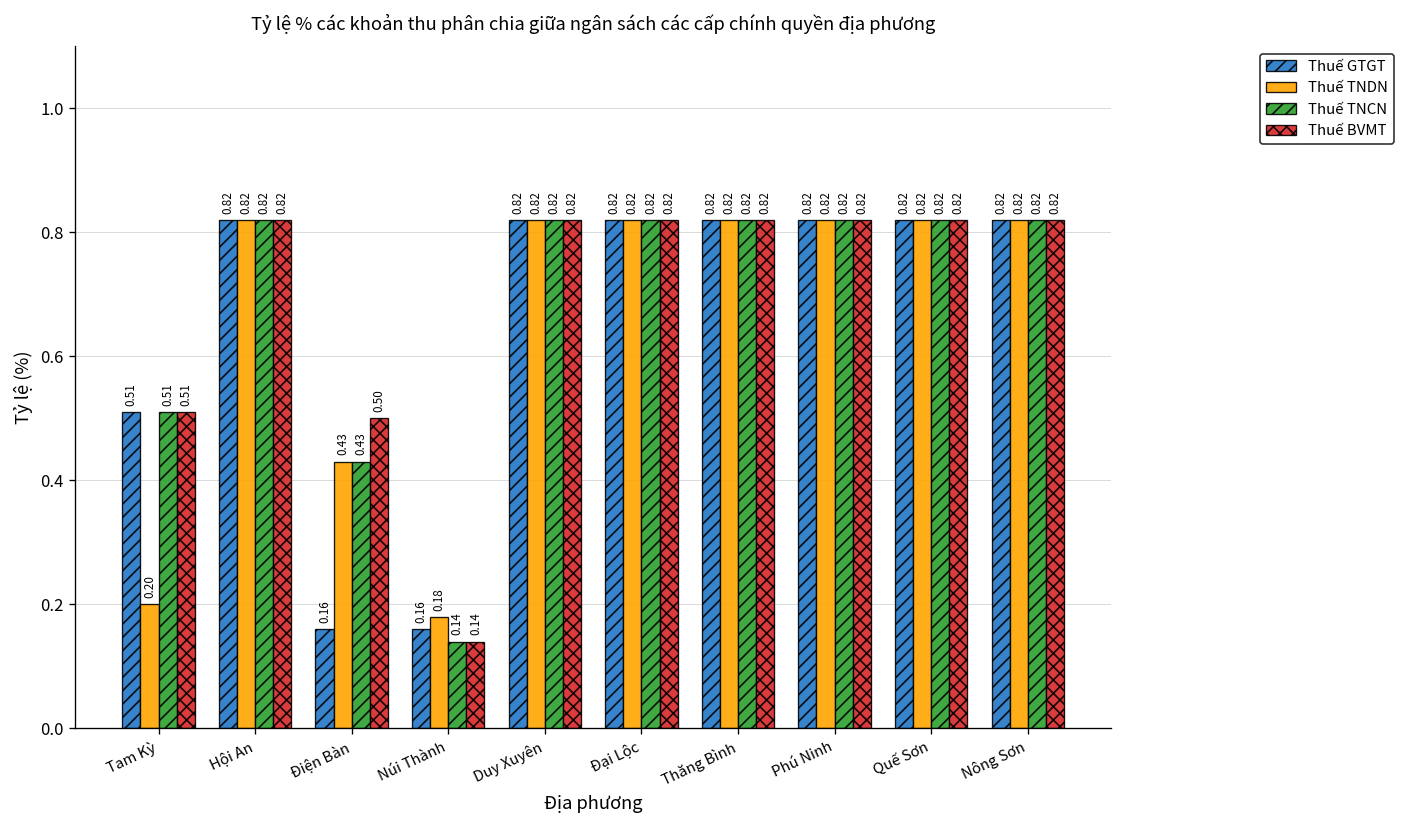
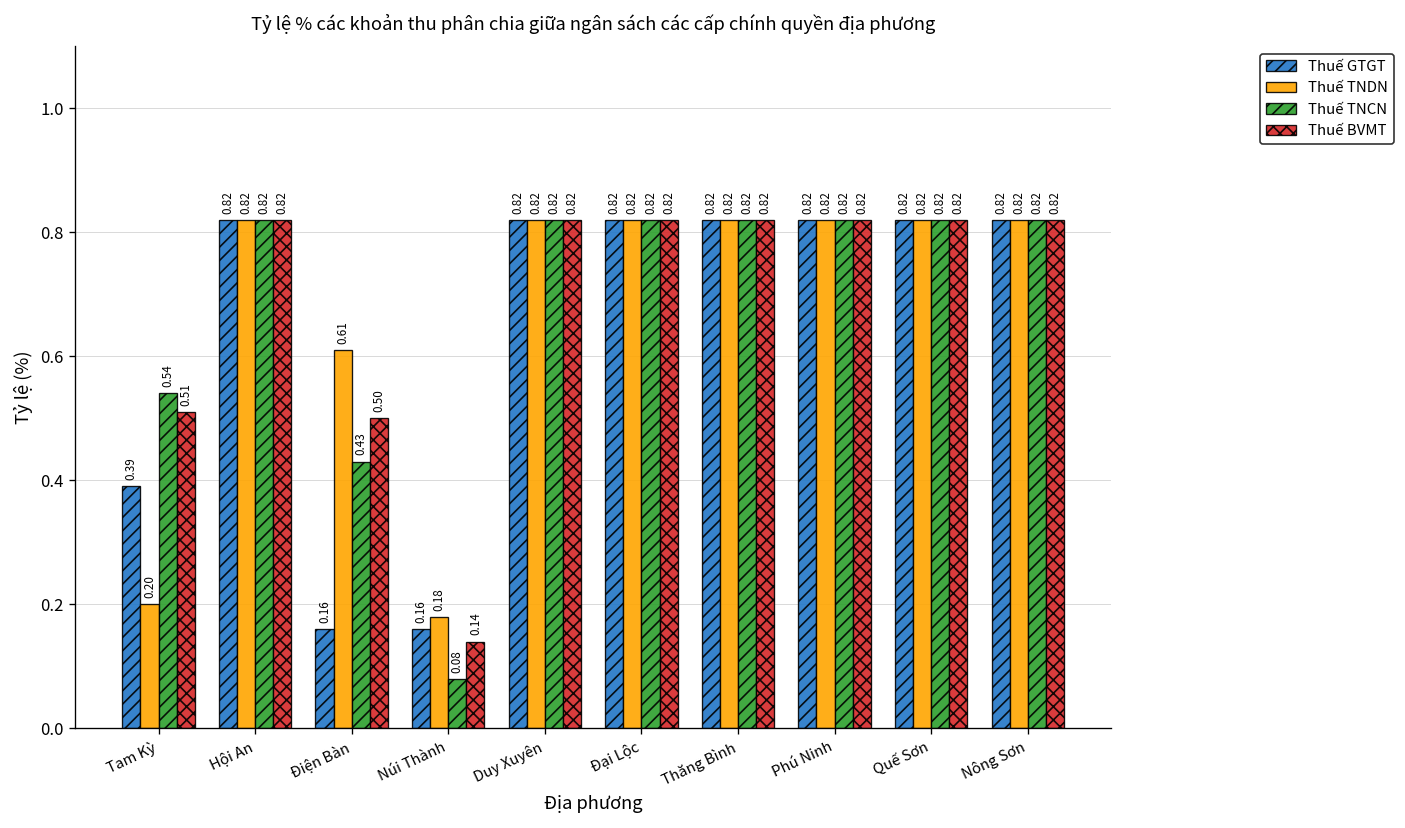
  {
    "Thuế GTGT": {
-     "Tam Kỳ": 0.51,
+     "Tam Kỳ": 0.39,
      "Hội An": 0.82,
      "Điện Bàn": 0.16,
      "Núi Thành": 0.16,
      "Duy Xuyên": 0.82,
      "Đại Lộc": 0.82,
      "Thăng Bình": 0.82,
      "Phú Ninh": 0.82,
      "Quế Sơn": 0.82,
      "Nông Sơn": 0.82
    },
    "Thuế TNDN": {
      "Tam Kỳ": 0.20,
      "Hội An": 0.82,
-     "Điện Bàn": 0.43,
+     "Điện Bàn": 0.61,
      "Núi Thành": 0.18,
      "Duy Xuyên": 0.82,
      "Đại Lộc": 0.82,
      "Thăng Bình": 0.82,
      "Phú Ninh": 0.82,
      "Quế Sơn": 0.82,
      "Nông Sơn": 0.82
    },
    "Thuế TNCN": {
-     "Tam Kỳ": 0.51,
+     "Tam Kỳ": 0.54,
      "Hội An": 0.82,
      "Điện Bàn": 0.43,
-     "Núi Thành": 0.14,
+     "Núi Thành": 0.08,
      "Duy Xuyên": 0.82,
      "Đại Lộc": 0.82,
      "Thăng Bình": 0.82,
      "Phú Ninh": 0.82,
      "Quế Sơn": 0.82,
      "Nông Sơn": 0.82
    },
    "Thuế BVMT": {
      "Tam Kỳ": 0.51,
      "Hội An": 0.82,
      "Điện Bàn": 0.50,
      "Núi Thành": 0.14,
      "Duy Xuyên": 0.82,
      "Đại Lộc": 0.82,
      "Thăng Bình": 0.82,
      "Phú Ninh": 0.82,
      "Quế Sơn": 0.82,
      "Nông Sơn": 0.82
    }
  }
